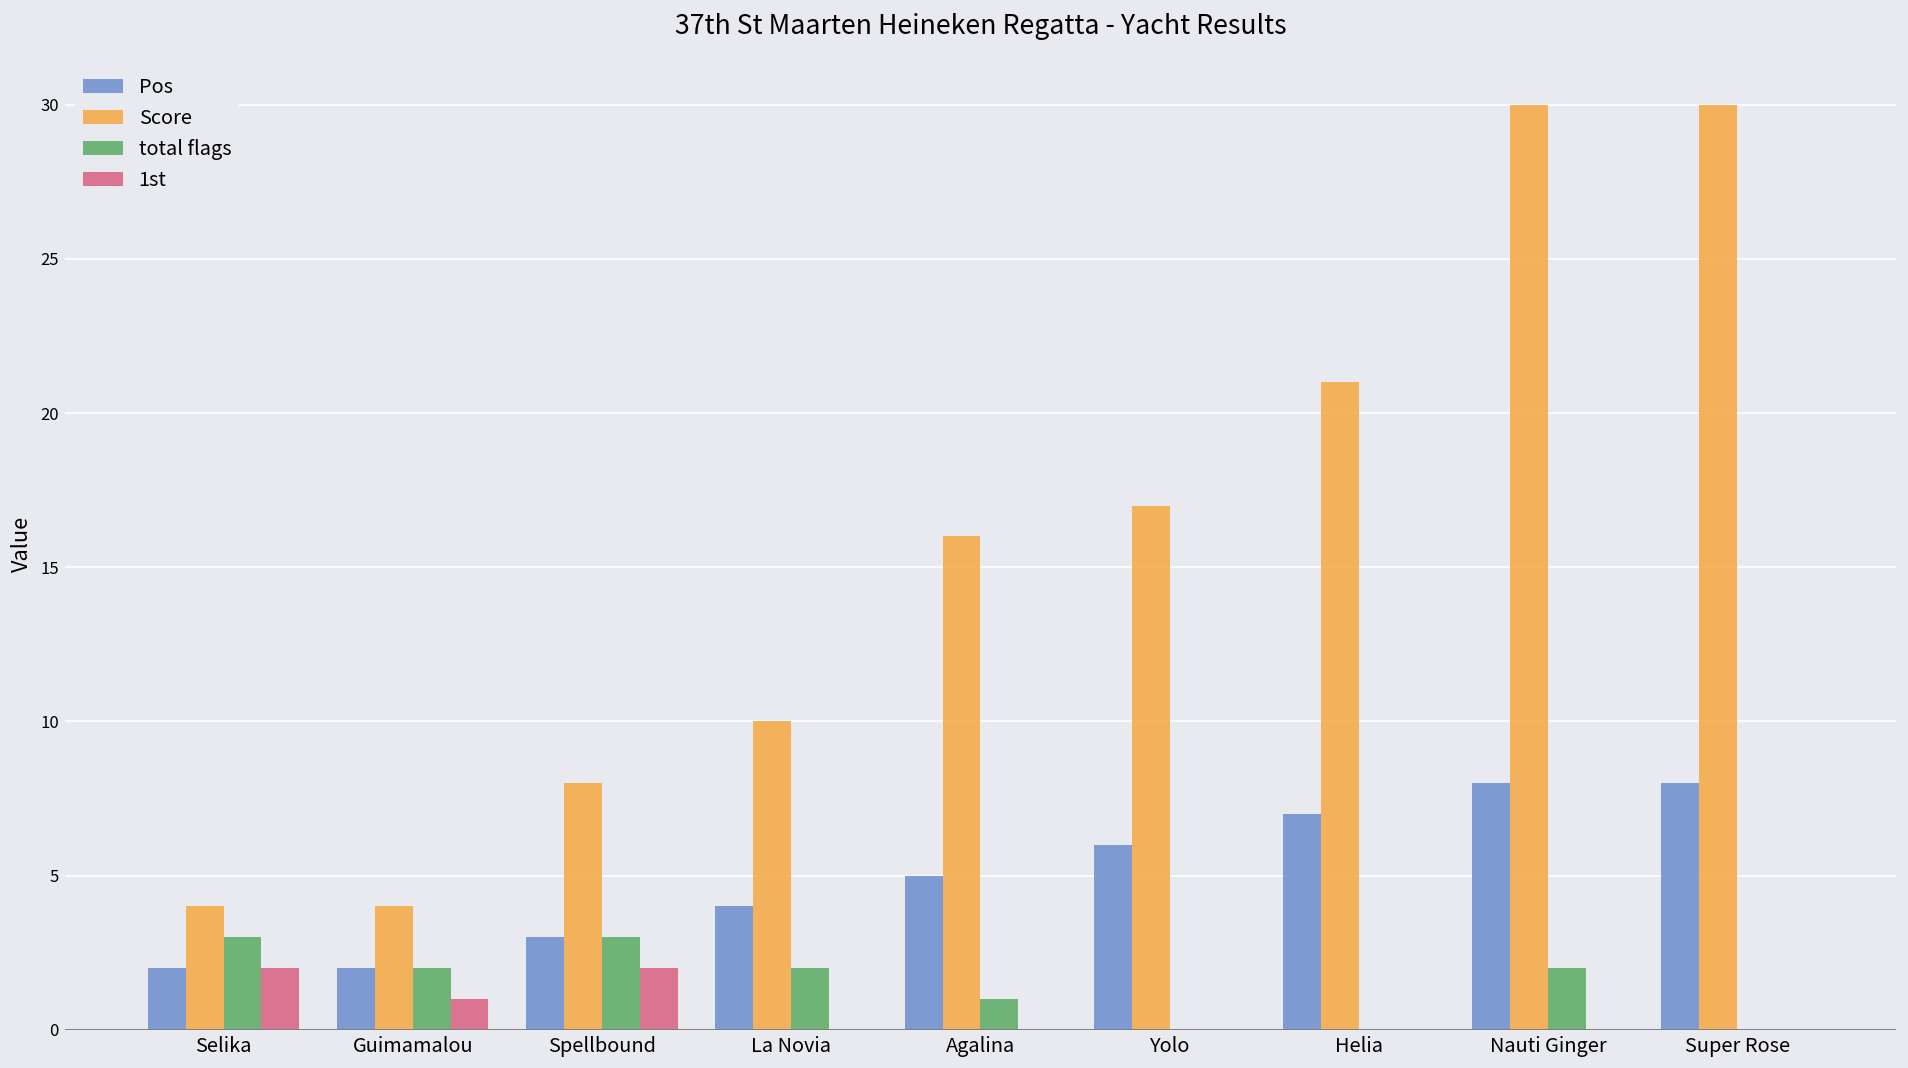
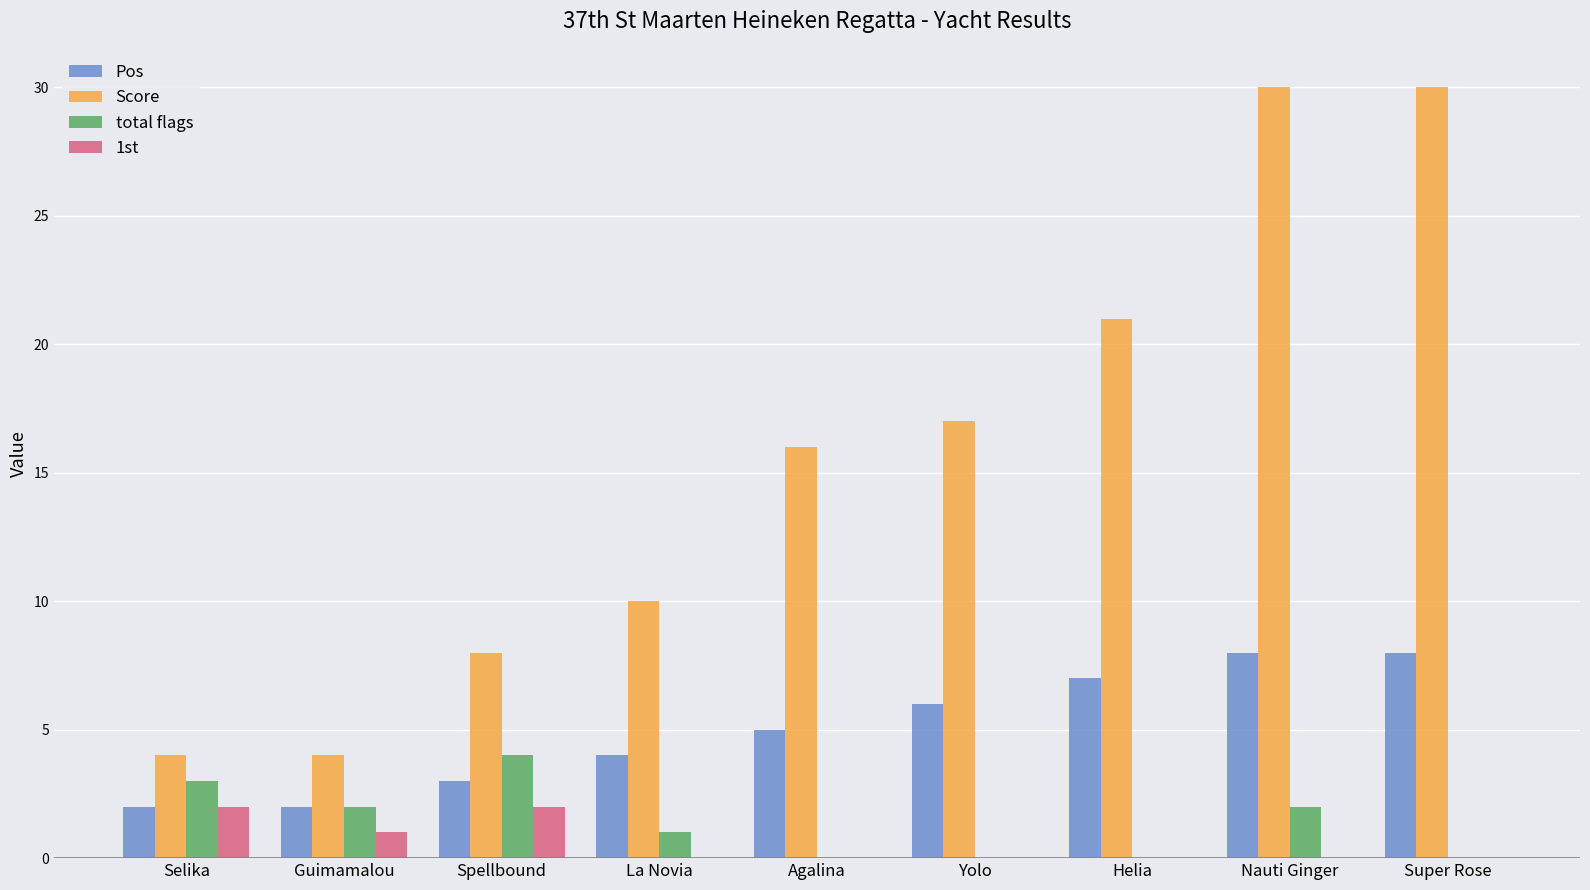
  {
    "Pos": {
      "Selika": 2,
      "Guimamalou": 2,
      "Spellbound": 3,
      "La Novia": 4,
      "Agalina": 5,
      "Yolo": 6,
      "Helia": 7,
      "Nauti Ginger": 8,
      "Super Rose": 8
    },
    "Score": {
      "Selika": 4,
      "Guimamalou": 4,
      "Spellbound": 8,
      "La Novia": 10,
      "Agalina": 16,
      "Yolo": 17,
      "Helia": 21,
      "Nauti Ginger": 30,
      "Super Rose": 30
    },
    "total flags": {
      "Selika": 3,
      "Guimamalou": 2,
-     "Spellbound": 3,
-     "La Novia": 2,
-     "Agalina": 1,
+     "Spellbound": 4,
+     "La Novia": 1,
+     "Agalina": 0,
      "Yolo": 0,
      "Helia": 0,
      "Nauti Ginger": 2,
      "Super Rose": 0
    },
    "1st": {
      "Selika": 2,
      "Guimamalou": 1,
      "Spellbound": 2,
      "La Novia": 0,
      "Agalina": 0,
      "Yolo": 0,
      "Helia": 0,
      "Nauti Ginger": 0,
      "Super Rose": 0
    }
  }
